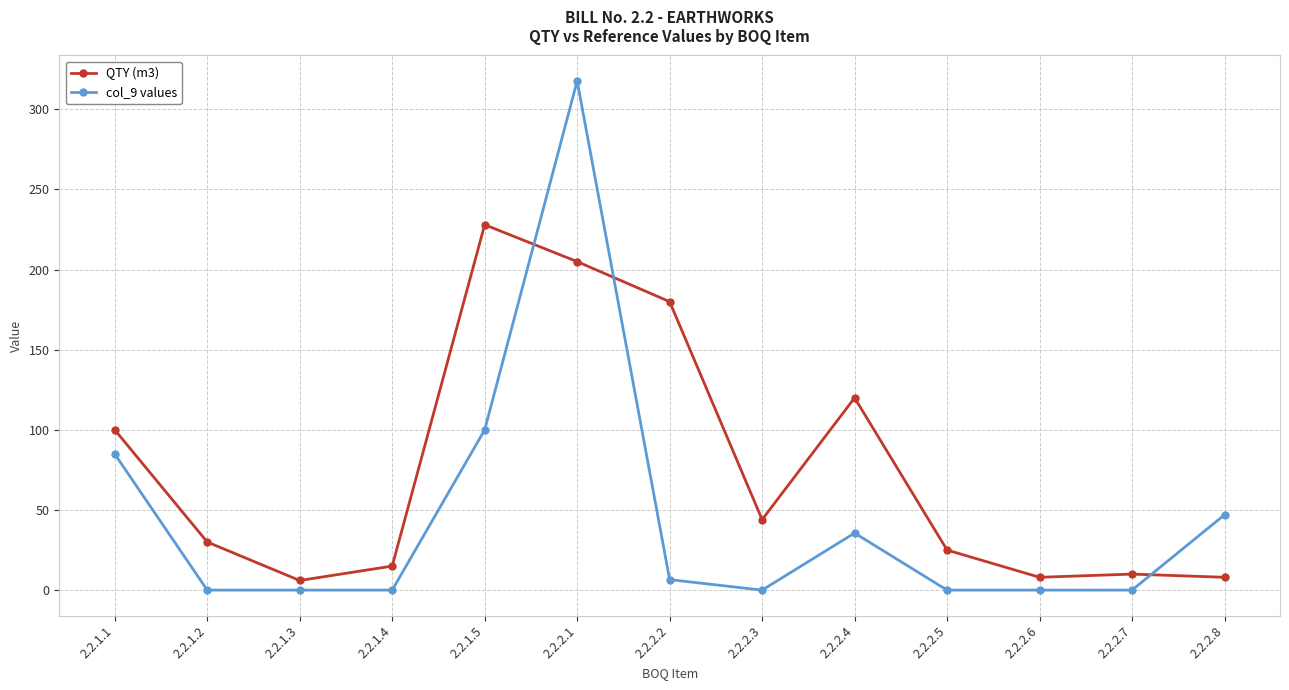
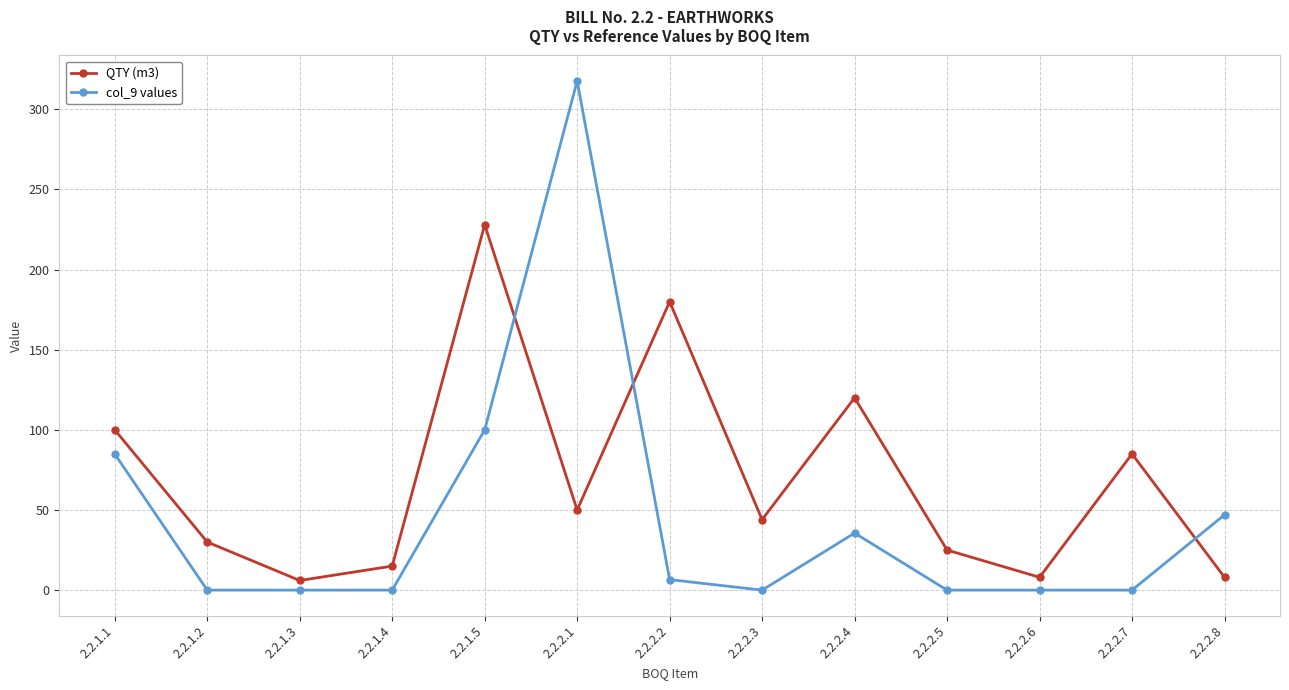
  {
    "QTY (m3)": {
      "2.2.1.1": 100,
      "2.2.1.2": 30,
      "2.2.1.3": 6,
      "2.2.1.4": 15,
      "2.2.1.5": 228,
-     "2.2.2.1": 205,
+     "2.2.2.1": 50,
      "2.2.2.2": 180,
      "2.2.2.3": 44,
      "2.2.2.4": 120,
      "2.2.2.5": 25,
      "2.2.2.6": 8,
-     "2.2.2.7": 10,
+     "2.2.2.7": 85,
      "2.2.2.8": 8
    },
    "col_9 values": {
      "2.2.1.1": 85,
      "2.2.1.2": 0,
      "2.2.1.3": 0,
      "2.2.1.4": 0,
      "2.2.1.5": 100,
      "2.2.2.1": 318,
      "2.2.2.2": 7,
      "2.2.2.3": 0,
      "2.2.2.4": 36,
      "2.2.2.5": 0,
      "2.2.2.6": 0,
      "2.2.2.7": 0,
      "2.2.2.8": 47
    }
  }
